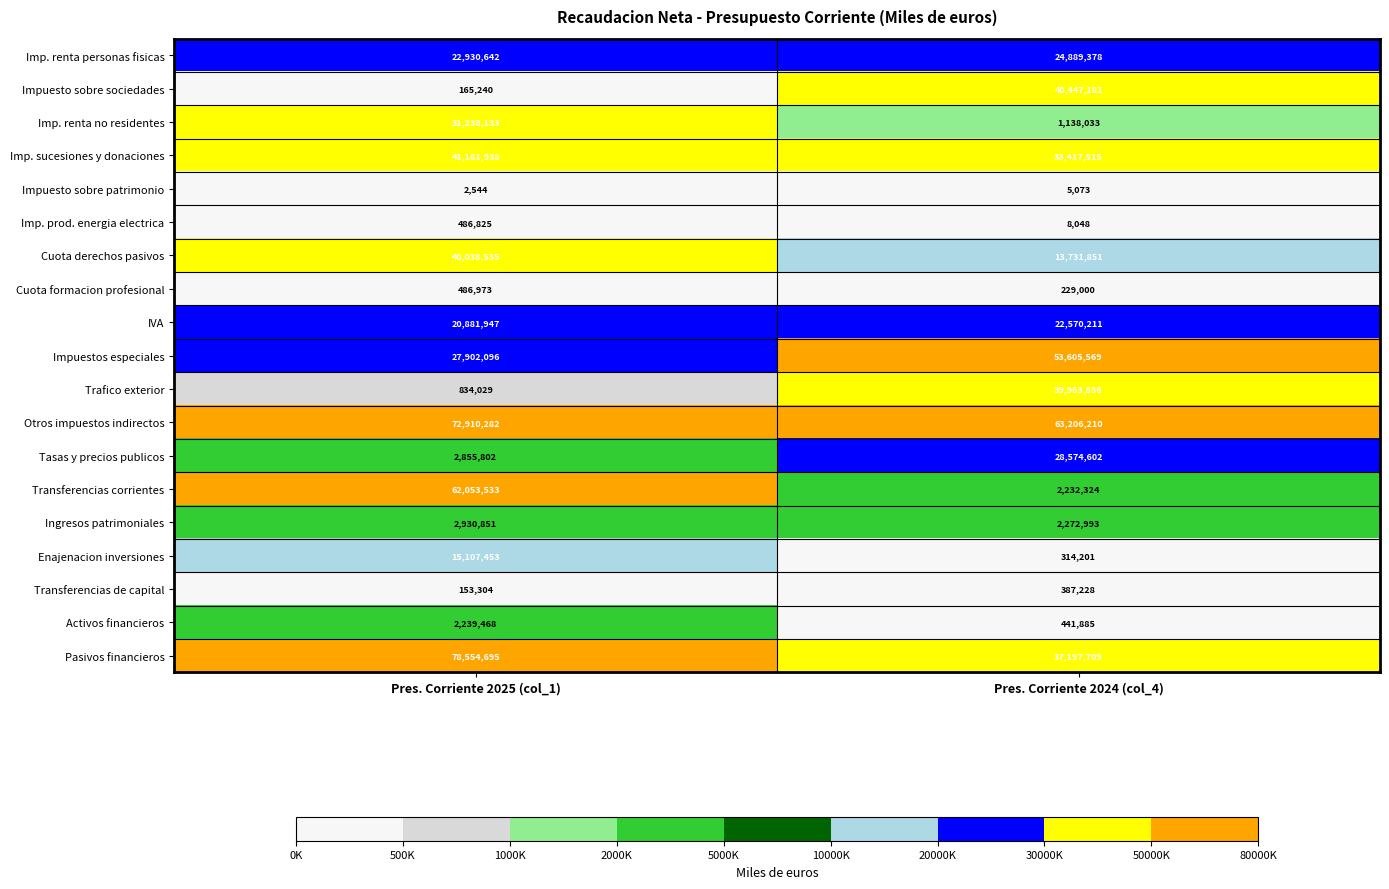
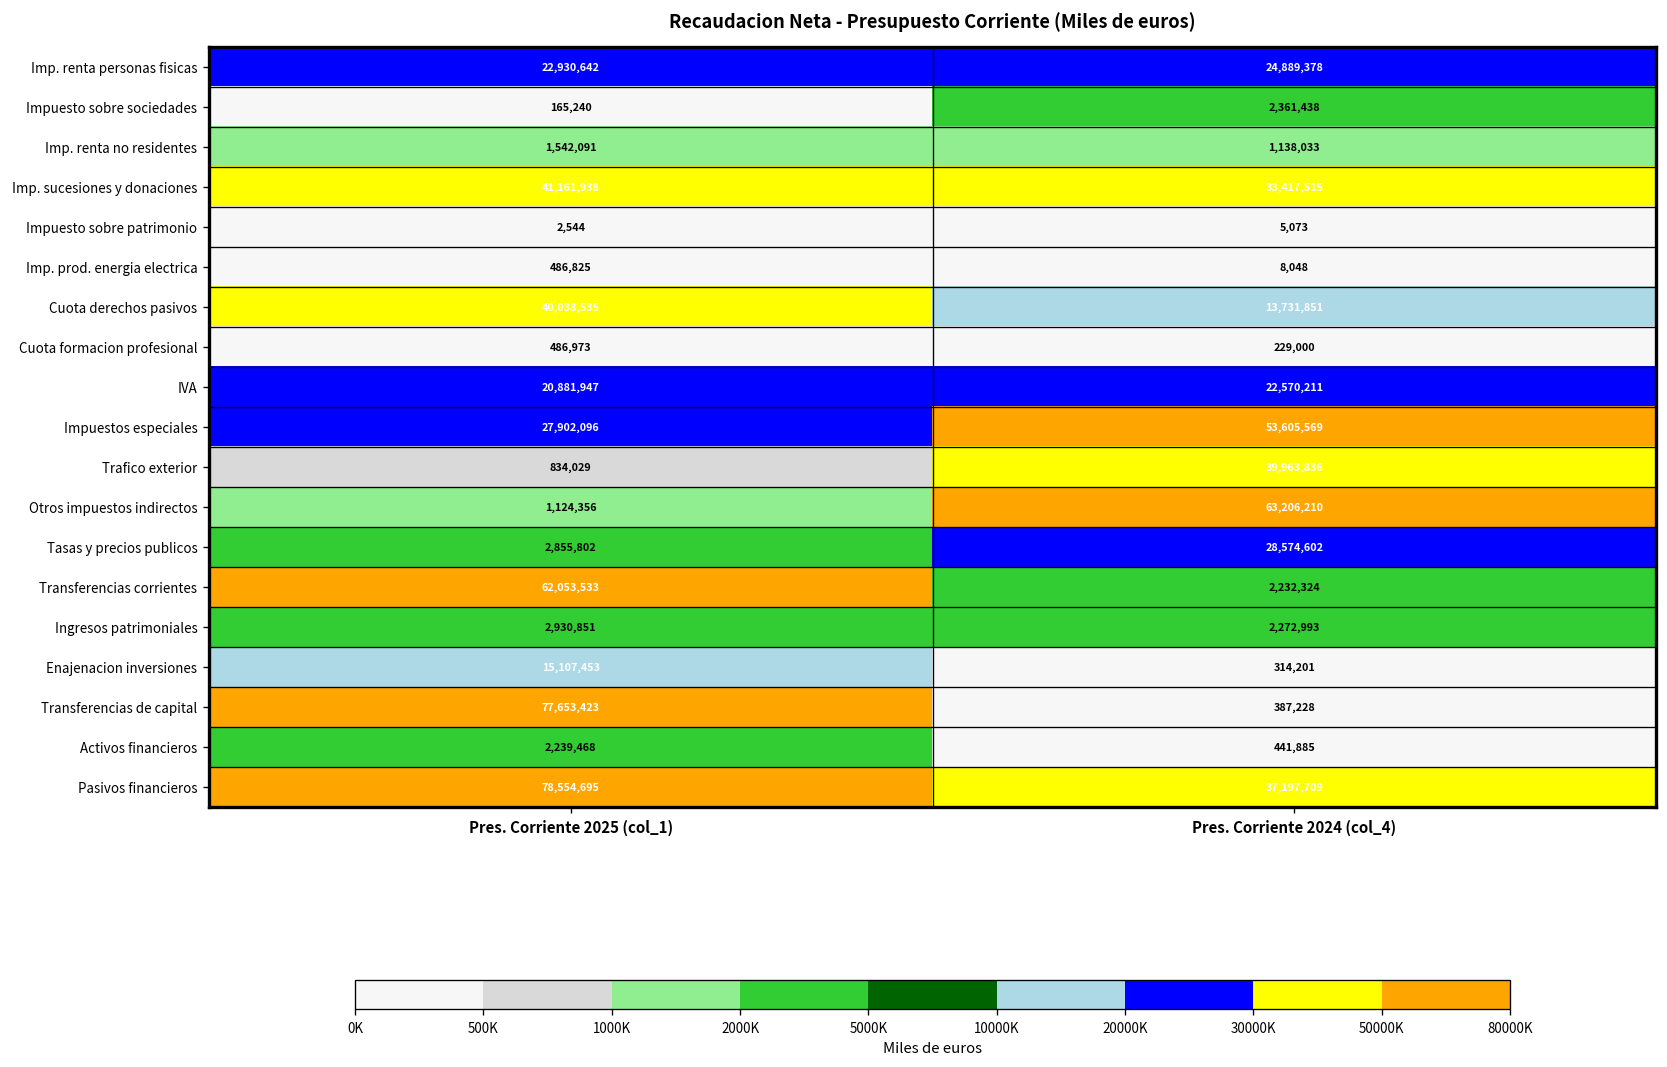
  {
    "Imp. renta personas fisicas": {
      "Pres. Corriente 2025 (col_1)": "22,930,642",
      "Pres. Corriente 2024 (col_4)": "24,889,378"
    },
    "Impuesto sobre sociedades": {
      "Pres. Corriente 2025 (col_1)": "165,240",
-     "Pres. Corriente 2024 (col_4)": "40,447,181"
+     "Pres. Corriente 2024 (col_4)": "2,361,438"
    },
    "Imp. renta no residentes": {
-     "Pres. Corriente 2025 (col_1)": "31,238,133",
+     "Pres. Corriente 2025 (col_1)": "1,542,091",
      "Pres. Corriente 2024 (col_4)": "1,138,033"
    },
    "Imp. sucesiones y donaciones": {
      "Pres. Corriente 2025 (col_1)": "41,161,938",
      "Pres. Corriente 2024 (col_4)": "33,417,515"
    },
    "Impuesto sobre patrimonio": {
      "Pres. Corriente 2025 (col_1)": "2,544",
      "Pres. Corriente 2024 (col_4)": "5,073"
    },
    "Imp. prod. energia electrica": {
      "Pres. Corriente 2025 (col_1)": "486,825",
      "Pres. Corriente 2024 (col_4)": "8,048"
    },
    "Cuota derechos pasivos": {
      "Pres. Corriente 2025 (col_1)": "40,038,535",
      "Pres. Corriente 2024 (col_4)": "13,731,851"
    },
    "Cuota formacion profesional": {
      "Pres. Corriente 2025 (col_1)": "486,973",
      "Pres. Corriente 2024 (col_4)": "229,000"
    },
    "IVA": {
      "Pres. Corriente 2025 (col_1)": "20,881,947",
      "Pres. Corriente 2024 (col_4)": "22,570,211"
    },
    "Impuestos especiales": {
      "Pres. Corriente 2025 (col_1)": "27,902,096",
      "Pres. Corriente 2024 (col_4)": "53,605,569"
    },
    "Trafico exterior": {
      "Pres. Corriente 2025 (col_1)": "834,029",
      "Pres. Corriente 2024 (col_4)": "39,963,836"
    },
    "Otros impuestos indirectos": {
-     "Pres. Corriente 2025 (col_1)": "72,910,282",
+     "Pres. Corriente 2025 (col_1)": "1,124,356",
      "Pres. Corriente 2024 (col_4)": "63,206,210"
    },
    "Tasas y precios publicos": {
      "Pres. Corriente 2025 (col_1)": "2,855,802",
      "Pres. Corriente 2024 (col_4)": "28,574,602"
    },
    "Transferencias corrientes": {
      "Pres. Corriente 2025 (col_1)": "62,053,533",
      "Pres. Corriente 2024 (col_4)": "2,232,324"
    },
    "Ingresos patrimoniales": {
      "Pres. Corriente 2025 (col_1)": "2,930,851",
      "Pres. Corriente 2024 (col_4)": "2,272,993"
    },
    "Enajenacion inversiones": {
      "Pres. Corriente 2025 (col_1)": "15,107,453",
      "Pres. Corriente 2024 (col_4)": "314,201"
    },
    "Transferencias de capital": {
-     "Pres. Corriente 2025 (col_1)": "153,304",
+     "Pres. Corriente 2025 (col_1)": "77,653,423",
      "Pres. Corriente 2024 (col_4)": "387,228"
    },
    "Activos financieros": {
      "Pres. Corriente 2025 (col_1)": "2,239,468",
      "Pres. Corriente 2024 (col_4)": "441,885"
    },
    "Pasivos financieros": {
      "Pres. Corriente 2025 (col_1)": "78,554,695",
      "Pres. Corriente 2024 (col_4)": "37,197,709"
    }
  }
